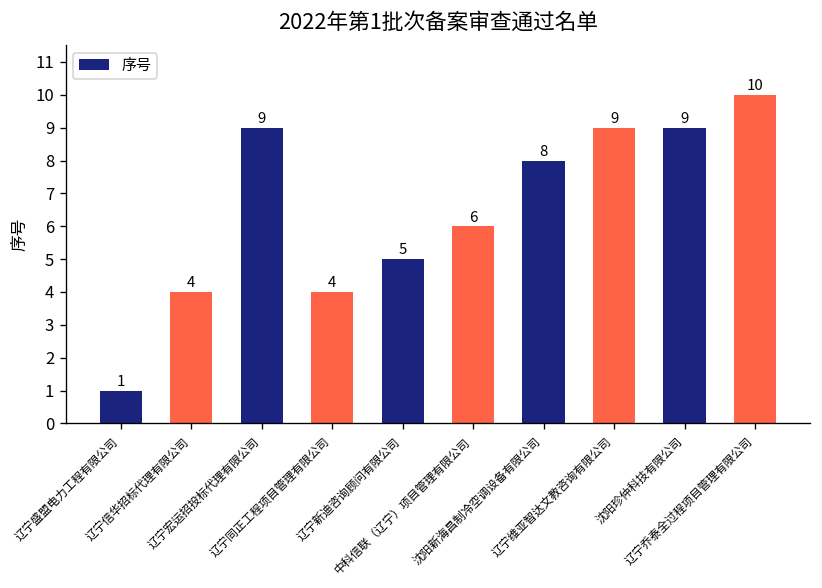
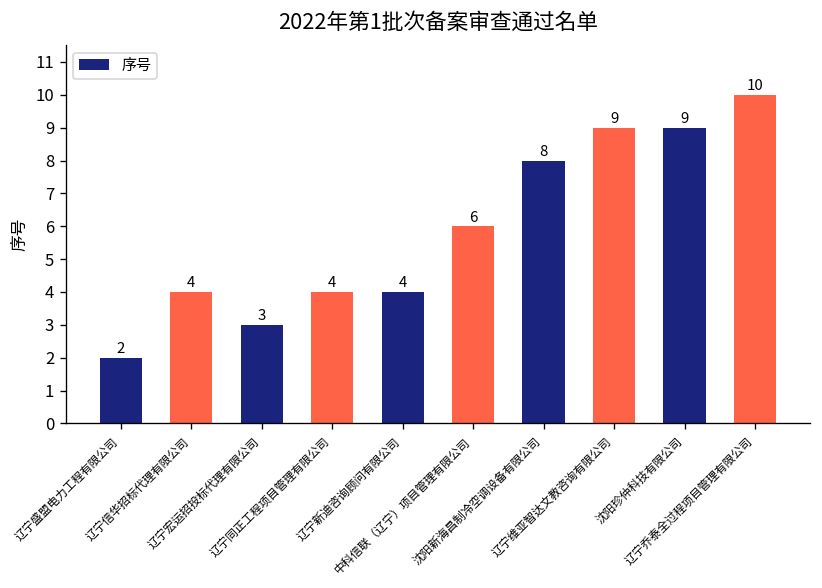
  {
-   "辽宁盛盟电力工程有限公司": 1,
+   "辽宁盛盟电力工程有限公司": 2,
    "辽宁信华招标代理有限公司": 4,
-   "辽宁宏运招投标代理有限公司": 9,
+   "辽宁宏运招投标代理有限公司": 3,
    "辽宁同正工程项目管理有限公司": 4,
-   "辽宁新迪咨询顾问有限公司": 5,
+   "辽宁新迪咨询顾问有限公司": 4,
    "中科信联（辽宁）项目管理有限公司": 6,
    "沈阳新海昌制冷空调设备有限公司": 8,
    "辽宁维亚智达文教咨询有限公司": 9,
    "沈阳珍仲科技有限公司": 9,
    "辽宁乔泰全过程项目管理有限公司": 10
  }
